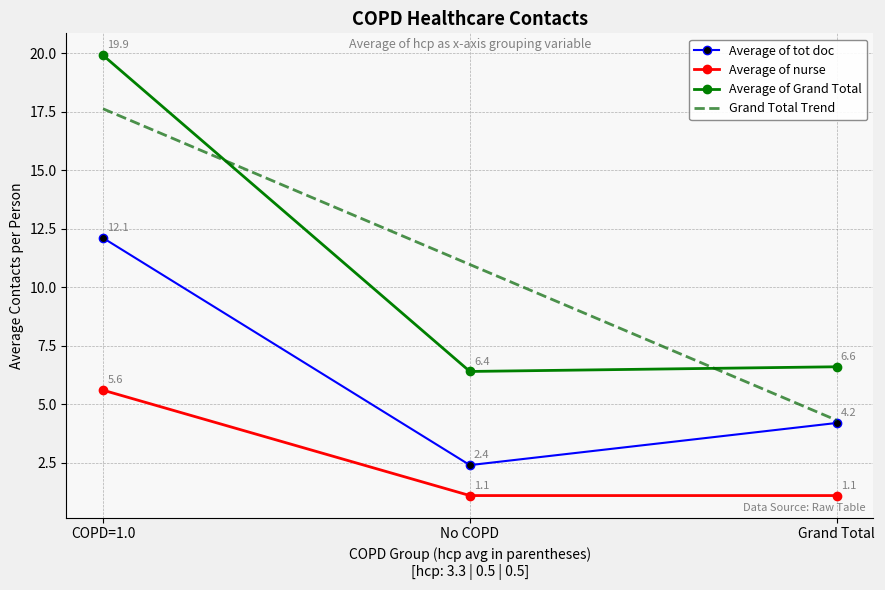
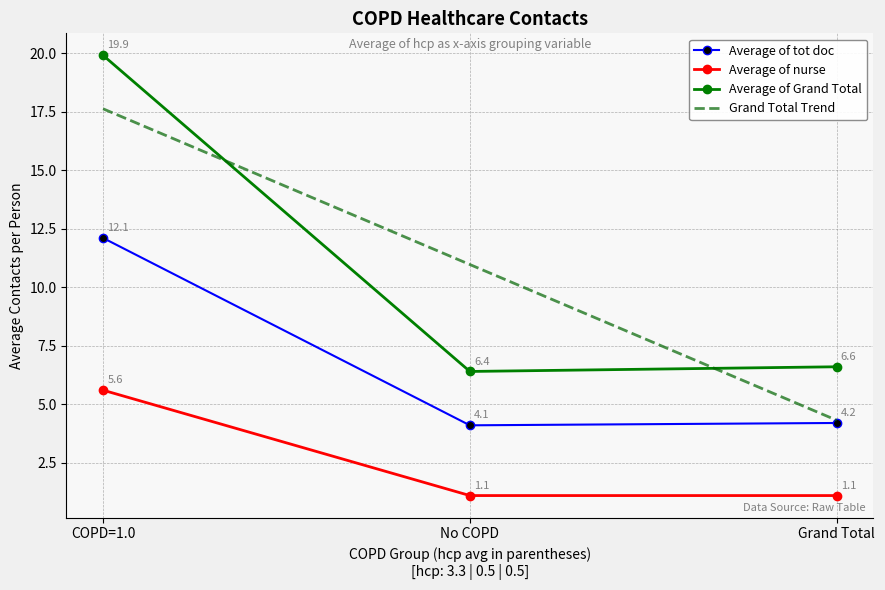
  {
    "Average of tot doc": {
      "COPD=1.0": 12.1,
-     "No COPD": 2.4,
+     "No COPD": 4.1,
      "Grand Total": 4.2
    },
    "Average of nurse": {
      "COPD=1.0": 5.6,
      "No COPD": 1.1,
      "Grand Total": 1.1
    }
  }
